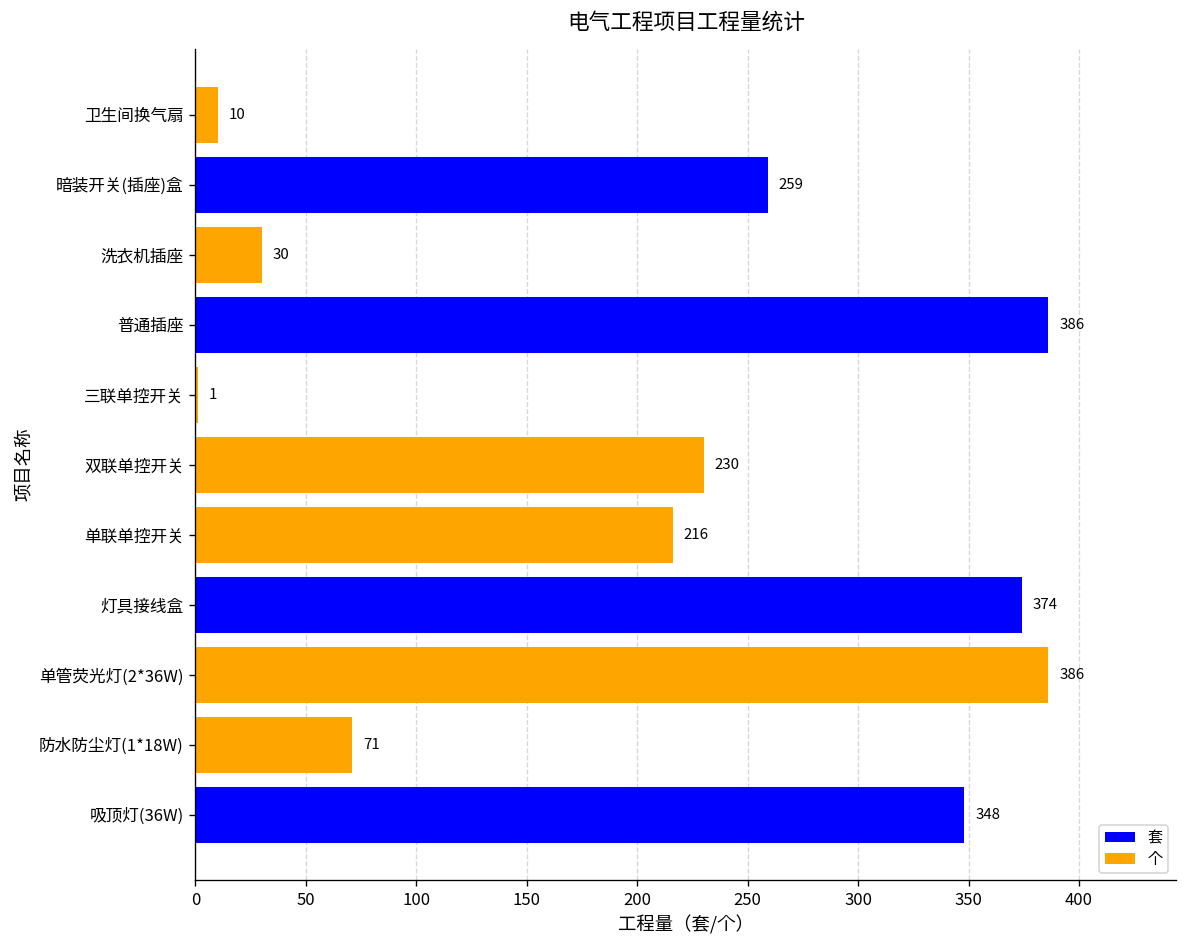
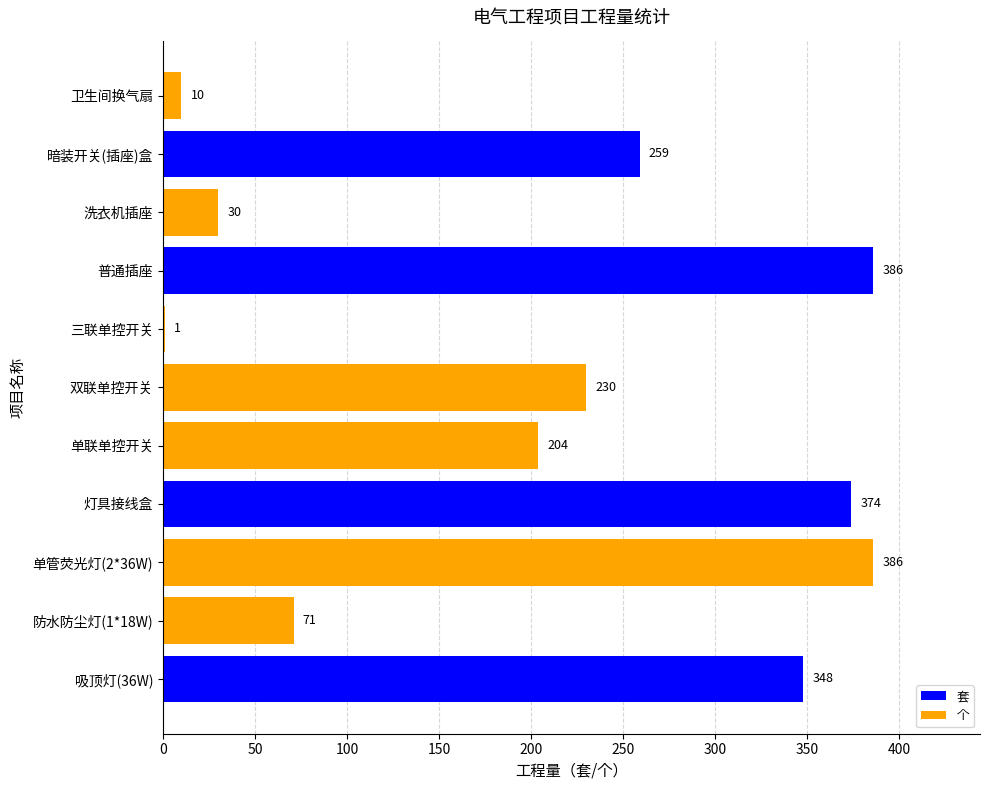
  {
    "卫生间换气扇": 10,
    "暗装开关(插座)盒": 259,
    "洗衣机插座": 30,
    "普通插座": 386,
    "三联单控开关": 1,
    "双联单控开关": 230,
-   "单联单控开关": 216,
+   "单联单控开关": 204,
    "灯具接线盒": 374,
    "单管荧光灯(2*36W)": 386,
    "防水防尘灯(1*18W)": 71,
    "吸顶灯(36W)": 348
  }
